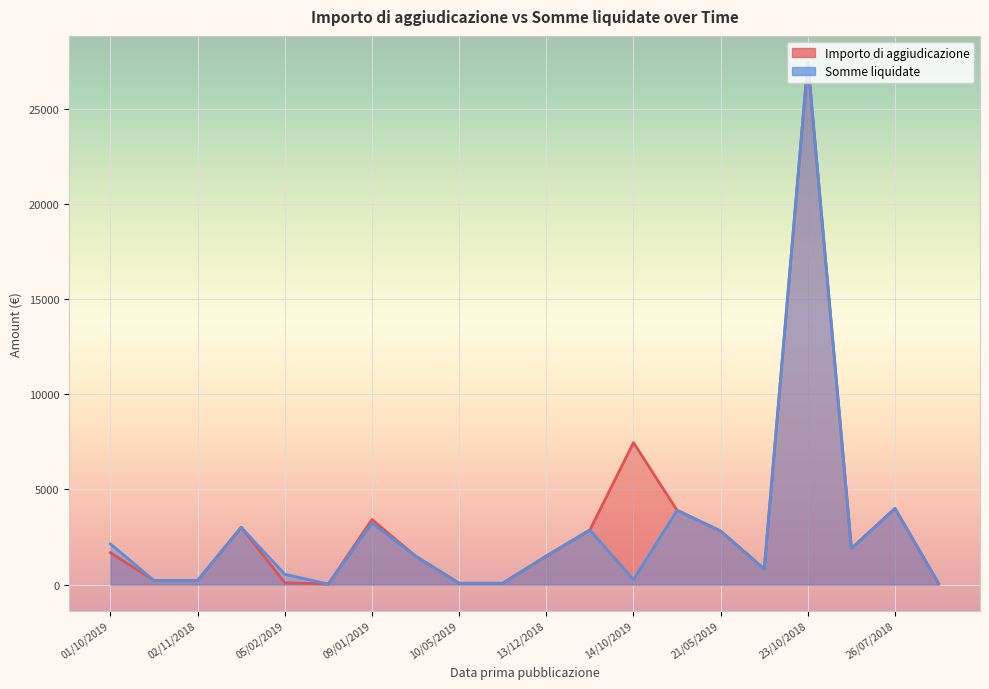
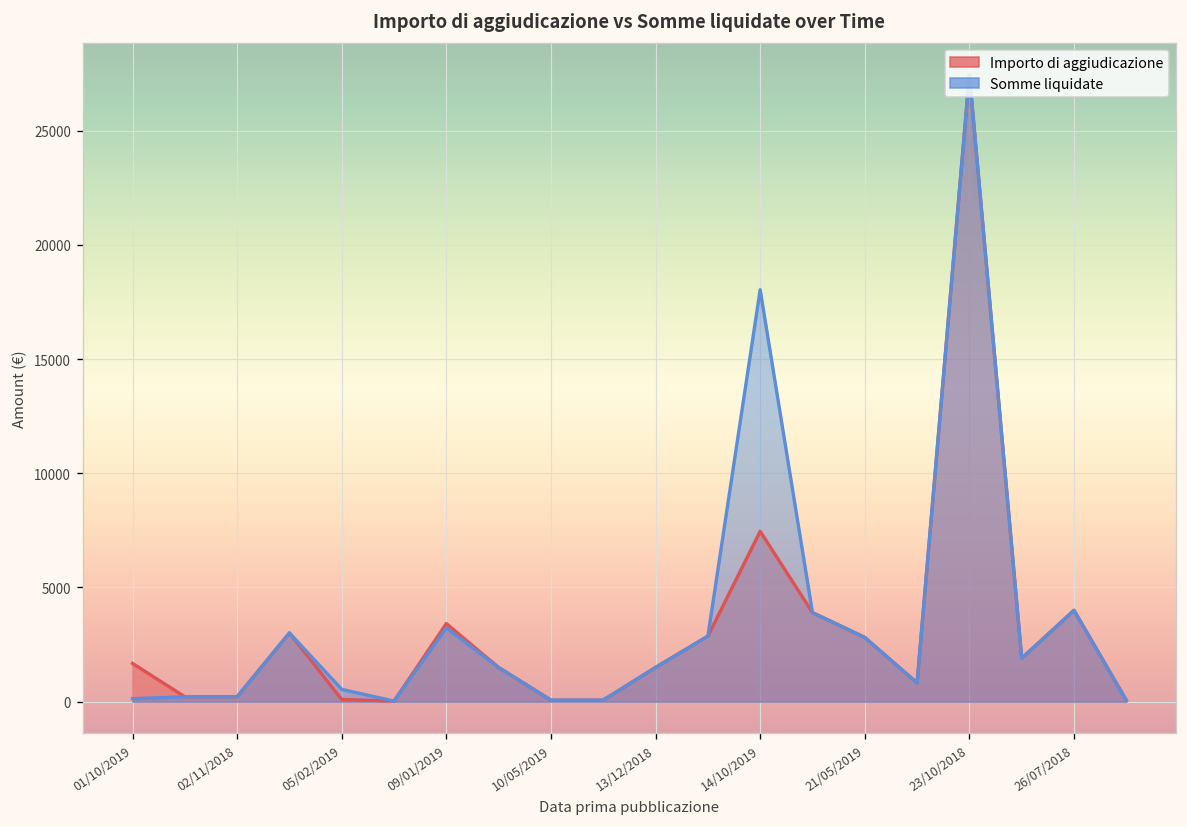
  {
    "Importo di aggiudicazione": {
      "01/10/2019": 1700,
      "05/02/2019": 100,
      "09/01/2019": 3400,
      "14/10/2019": 7500
    },
    "Somme liquidate": {
-     "01/10/2019": 2100,
+     "01/10/2019": 100,
      "05/02/2019": 500,
      "09/01/2019": 3200,
-     "14/10/2019": 300
+     "14/10/2019": 18000
    }
  }
